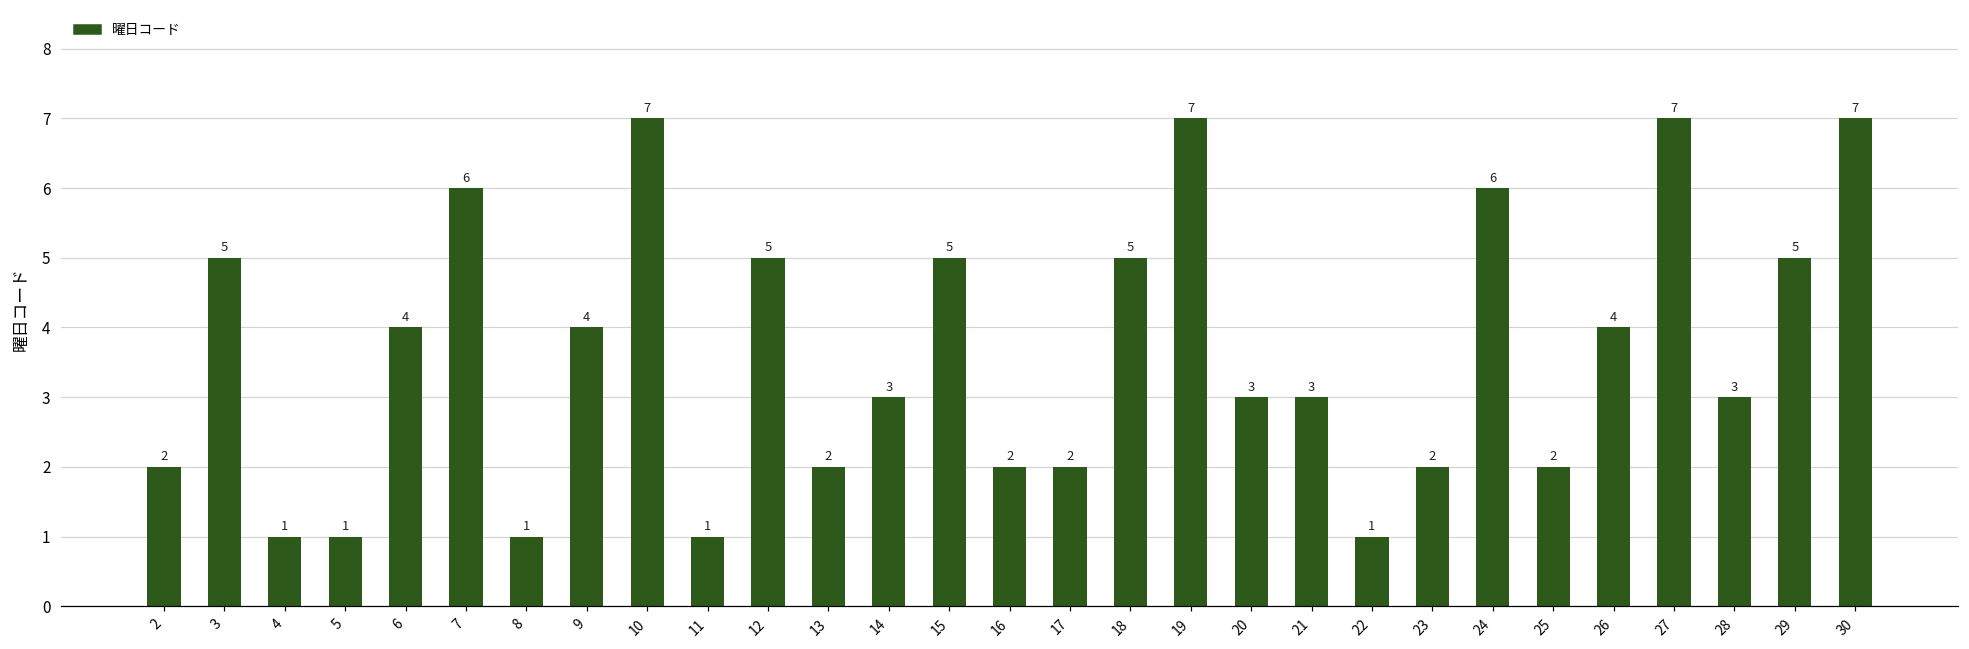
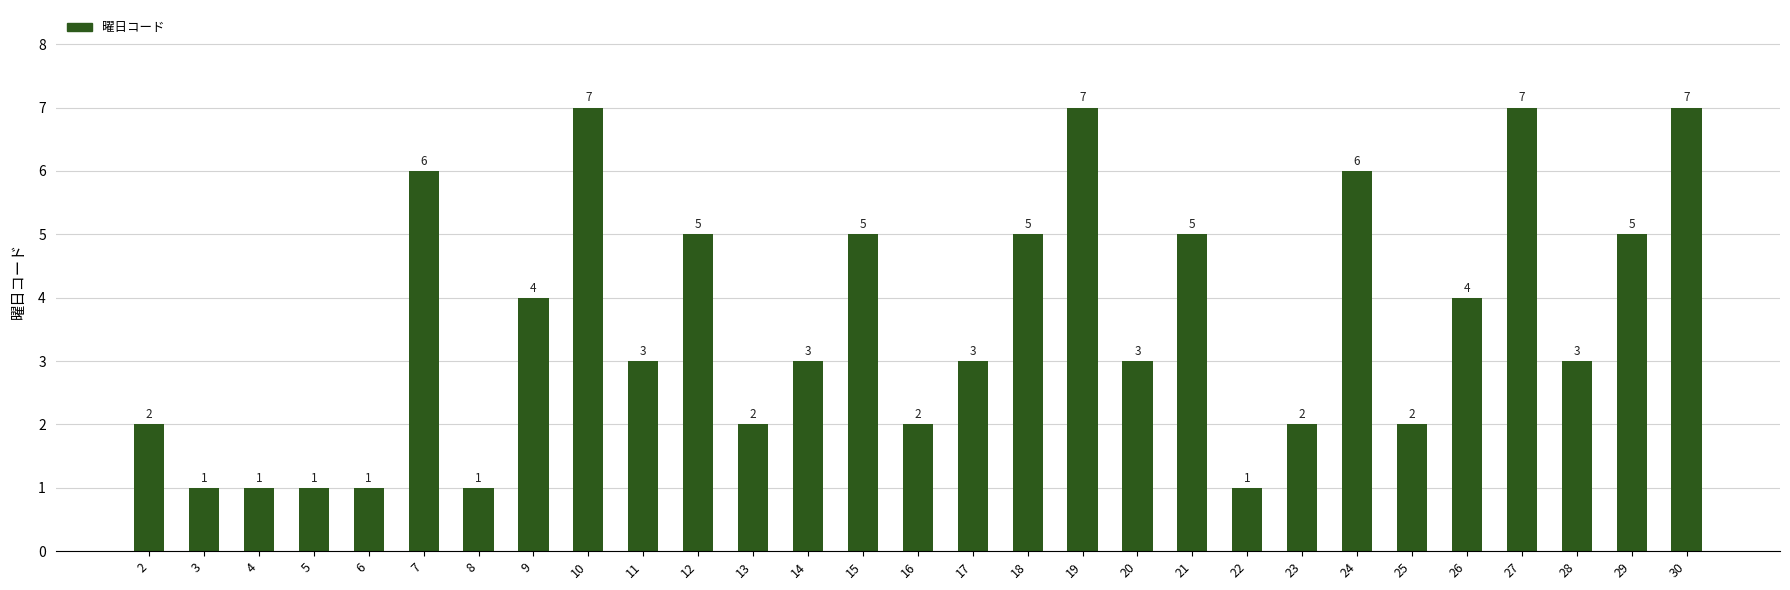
  {
    "2": 2,
-   "3": 5,
+   "3": 1,
    "4": 1,
    "5": 1,
-   "6": 4,
+   "6": 1,
    "7": 6,
    "8": 1,
    "9": 4,
    "10": 7,
-   "11": 1,
+   "11": 3,
    "12": 5,
    "13": 2,
    "14": 3,
    "15": 5,
    "16": 2,
-   "17": 2,
+   "17": 3,
    "18": 5,
    "19": 7,
    "20": 3,
-   "21": 3,
+   "21": 5,
    "22": 1,
    "23": 2,
    "24": 6,
    "25": 2,
    "26": 4,
    "27": 7,
    "28": 3,
    "29": 5,
    "30": 7
  }
